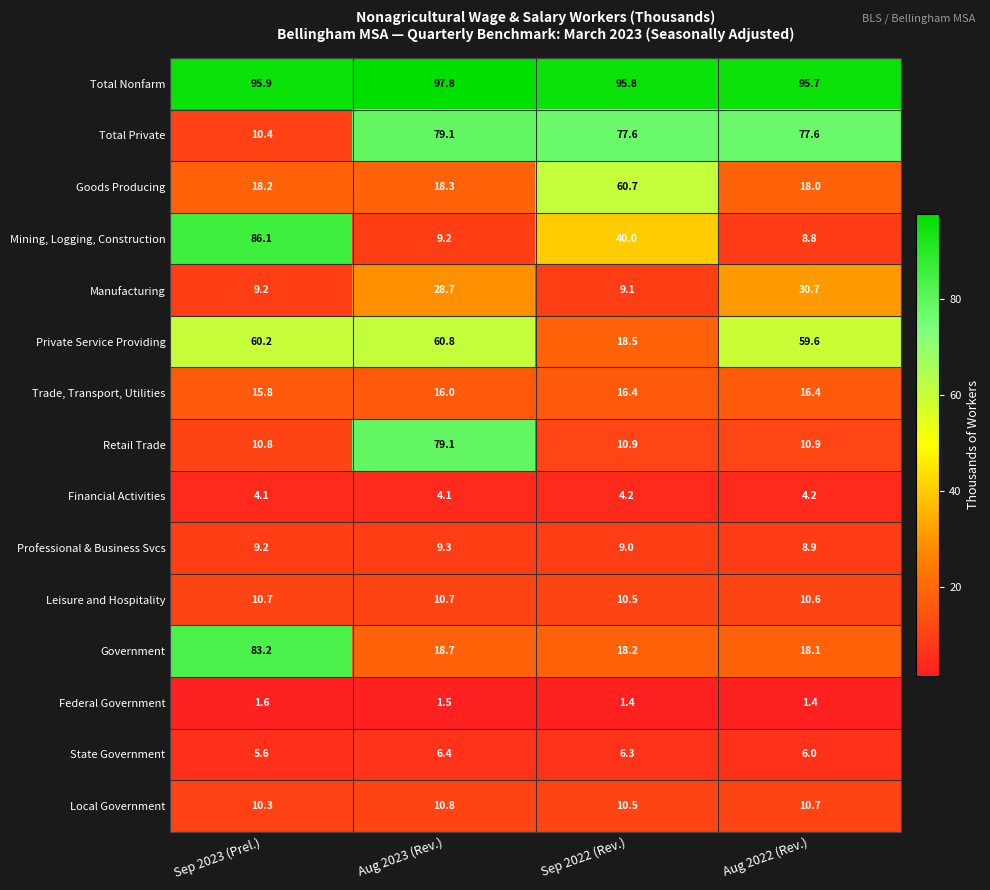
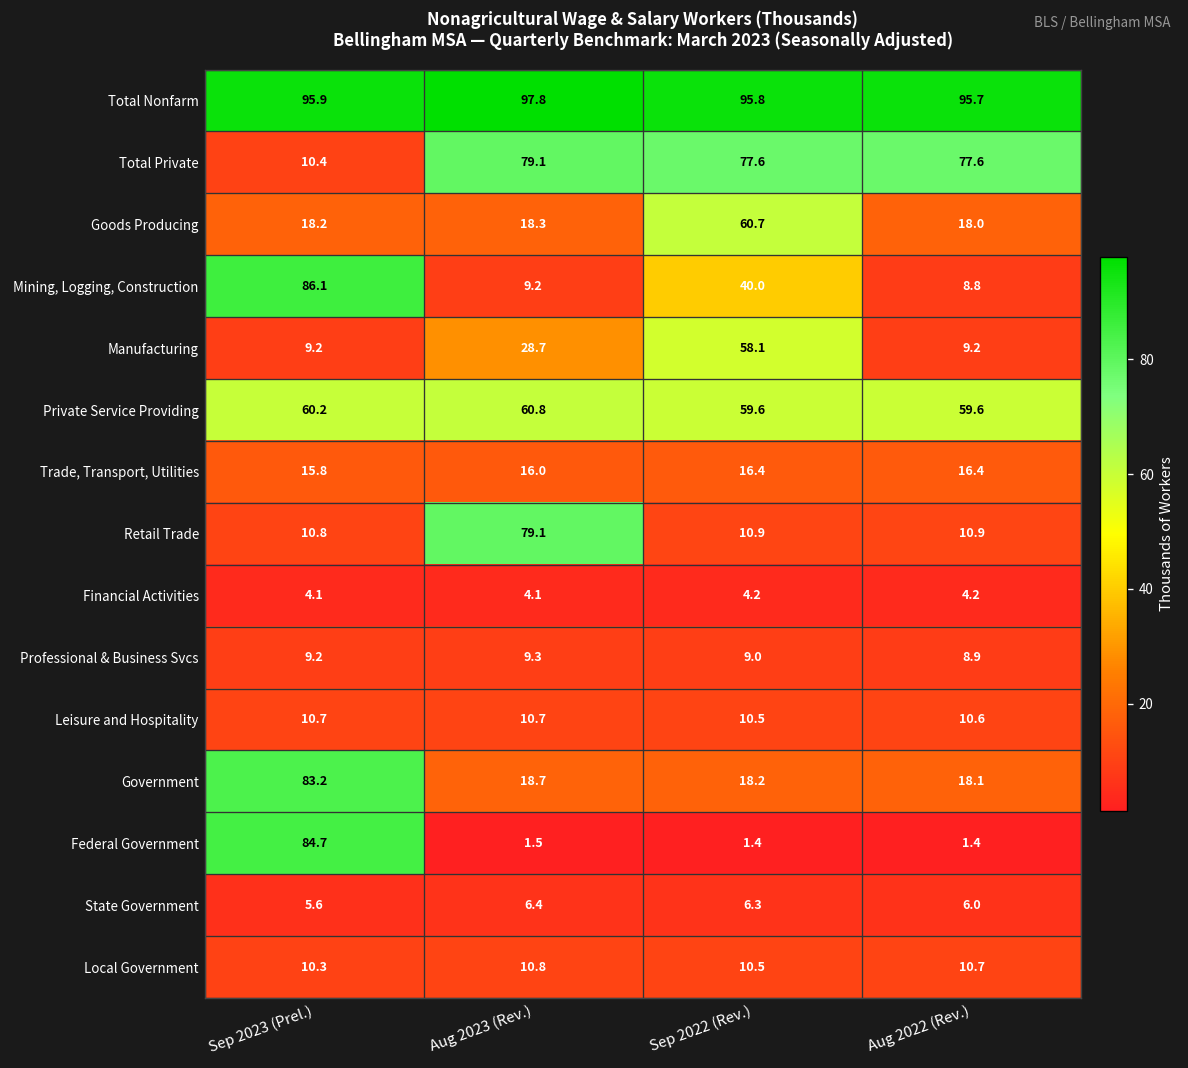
  {
    "Total Nonfarm": {
      "Sep 2023 (Prel.)": 95.9,
      "Aug 2023 (Rev.)": 97.8,
      "Sep 2022 (Rev.)": 95.8,
      "Aug 2022 (Rev.)": 95.7
    },
    "Total Private": {
      "Sep 2023 (Prel.)": 10.4,
      "Aug 2023 (Rev.)": 79.1,
      "Sep 2022 (Rev.)": 77.6,
      "Aug 2022 (Rev.)": 77.6
    },
    "Goods Producing": {
      "Sep 2023 (Prel.)": 18.2,
      "Aug 2023 (Rev.)": 18.3,
      "Sep 2022 (Rev.)": 60.7,
      "Aug 2022 (Rev.)": 18.0
    },
    "Mining, Logging, Construction": {
      "Sep 2023 (Prel.)": 86.1,
      "Aug 2023 (Rev.)": 9.2,
      "Sep 2022 (Rev.)": 40.0,
      "Aug 2022 (Rev.)": 8.8
    },
    "Manufacturing": {
      "Sep 2023 (Prel.)": 9.2,
      "Aug 2023 (Rev.)": 28.7,
-     "Sep 2022 (Rev.)": 9.1,
-     "Aug 2022 (Rev.)": 30.7
+     "Sep 2022 (Rev.)": 58.1,
+     "Aug 2022 (Rev.)": 9.2
    },
    "Private Service Providing": {
      "Sep 2023 (Prel.)": 60.2,
      "Aug 2023 (Rev.)": 60.8,
-     "Sep 2022 (Rev.)": 18.5,
+     "Sep 2022 (Rev.)": 59.6,
      "Aug 2022 (Rev.)": 59.6
    },
    "Trade, Transport, Utilities": {
      "Sep 2023 (Prel.)": 15.8,
      "Aug 2023 (Rev.)": 16.0,
      "Sep 2022 (Rev.)": 16.4,
      "Aug 2022 (Rev.)": 16.4
    },
    "Retail Trade": {
      "Sep 2023 (Prel.)": 10.8,
      "Aug 2023 (Rev.)": 79.1,
      "Sep 2022 (Rev.)": 10.9,
      "Aug 2022 (Rev.)": 10.9
    },
    "Financial Activities": {
      "Sep 2023 (Prel.)": 4.1,
      "Aug 2023 (Rev.)": 4.1,
      "Sep 2022 (Rev.)": 4.2,
      "Aug 2022 (Rev.)": 4.2
    },
    "Professional & Business Svcs": {
      "Sep 2023 (Prel.)": 9.2,
      "Aug 2023 (Rev.)": 9.3,
      "Sep 2022 (Rev.)": 9.0,
      "Aug 2022 (Rev.)": 8.9
    },
    "Leisure and Hospitality": {
      "Sep 2023 (Prel.)": 10.7,
      "Aug 2023 (Rev.)": 10.7,
      "Sep 2022 (Rev.)": 10.5,
      "Aug 2022 (Rev.)": 10.6
    },
    "Government": {
      "Sep 2023 (Prel.)": 83.2,
      "Aug 2023 (Rev.)": 18.7,
      "Sep 2022 (Rev.)": 18.2,
      "Aug 2022 (Rev.)": 18.1
    },
    "Federal Government": {
-     "Sep 2023 (Prel.)": 1.6,
+     "Sep 2023 (Prel.)": 84.7,
      "Aug 2023 (Rev.)": 1.5,
      "Sep 2022 (Rev.)": 1.4,
      "Aug 2022 (Rev.)": 1.4
    },
    "State Government": {
      "Sep 2023 (Prel.)": 5.6,
      "Aug 2023 (Rev.)": 6.4,
      "Sep 2022 (Rev.)": 6.3,
      "Aug 2022 (Rev.)": 6.0
    },
    "Local Government": {
      "Sep 2023 (Prel.)": 10.3,
      "Aug 2023 (Rev.)": 10.8,
      "Sep 2022 (Rev.)": 10.5,
      "Aug 2022 (Rev.)": 10.7
    }
  }
